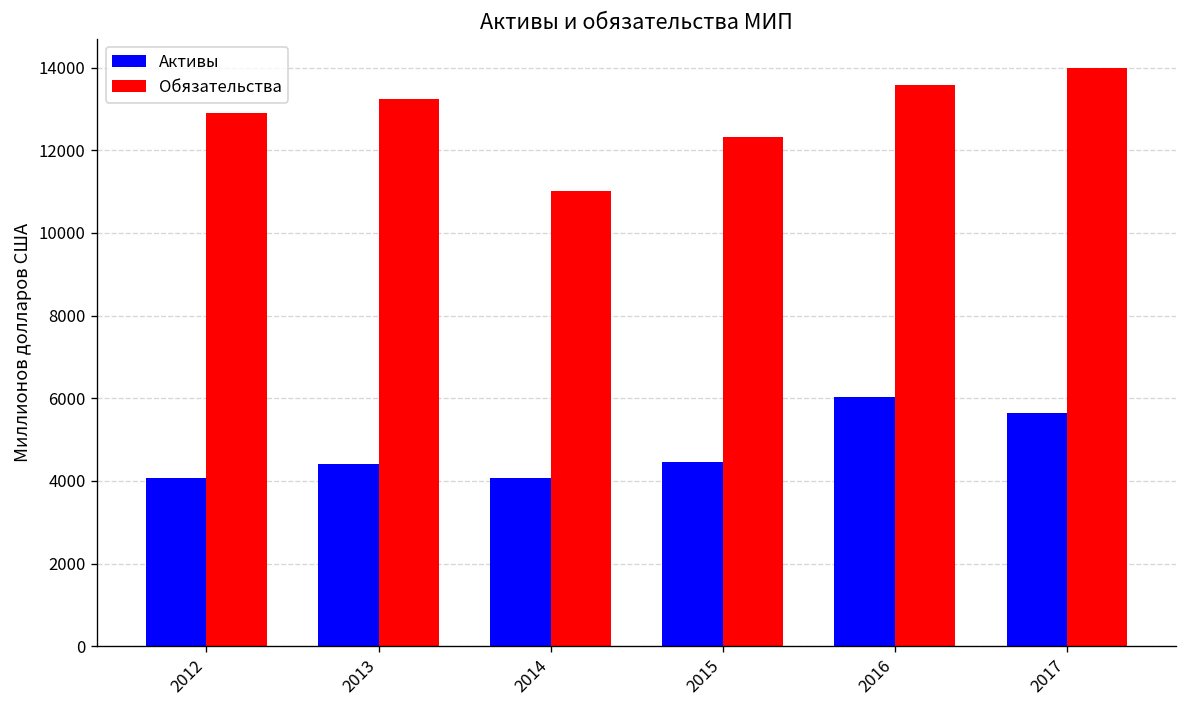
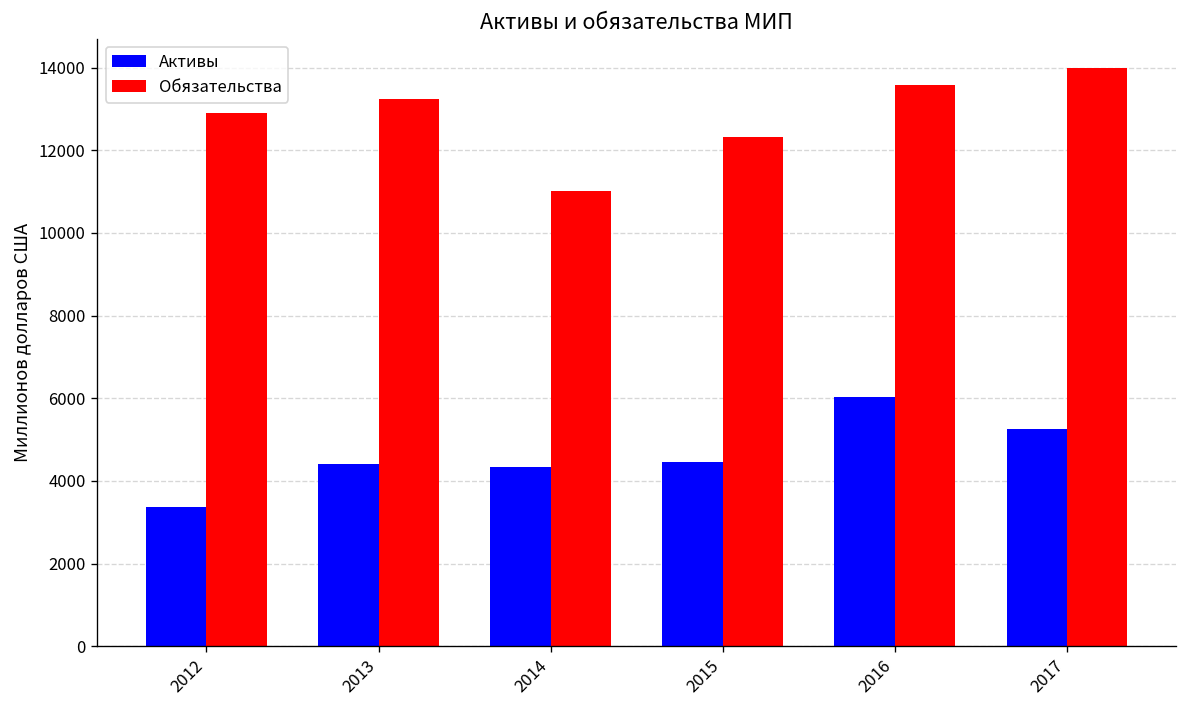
  {
    "Активы": {
-     "2012": 4100,
+     "2012": 3400,
      "2013": 4400,
-     "2014": 4100,
+     "2014": 4300,
      "2015": 4500,
      "2016": 6000,
-     "2017": 5700
+     "2017": 5200
    },
    "Обязательства": {
      "2012": 12900,
      "2013": 13200,
      "2014": 11000,
      "2015": 12300,
      "2016": 13600,
      "2017": 14000
    }
  }
